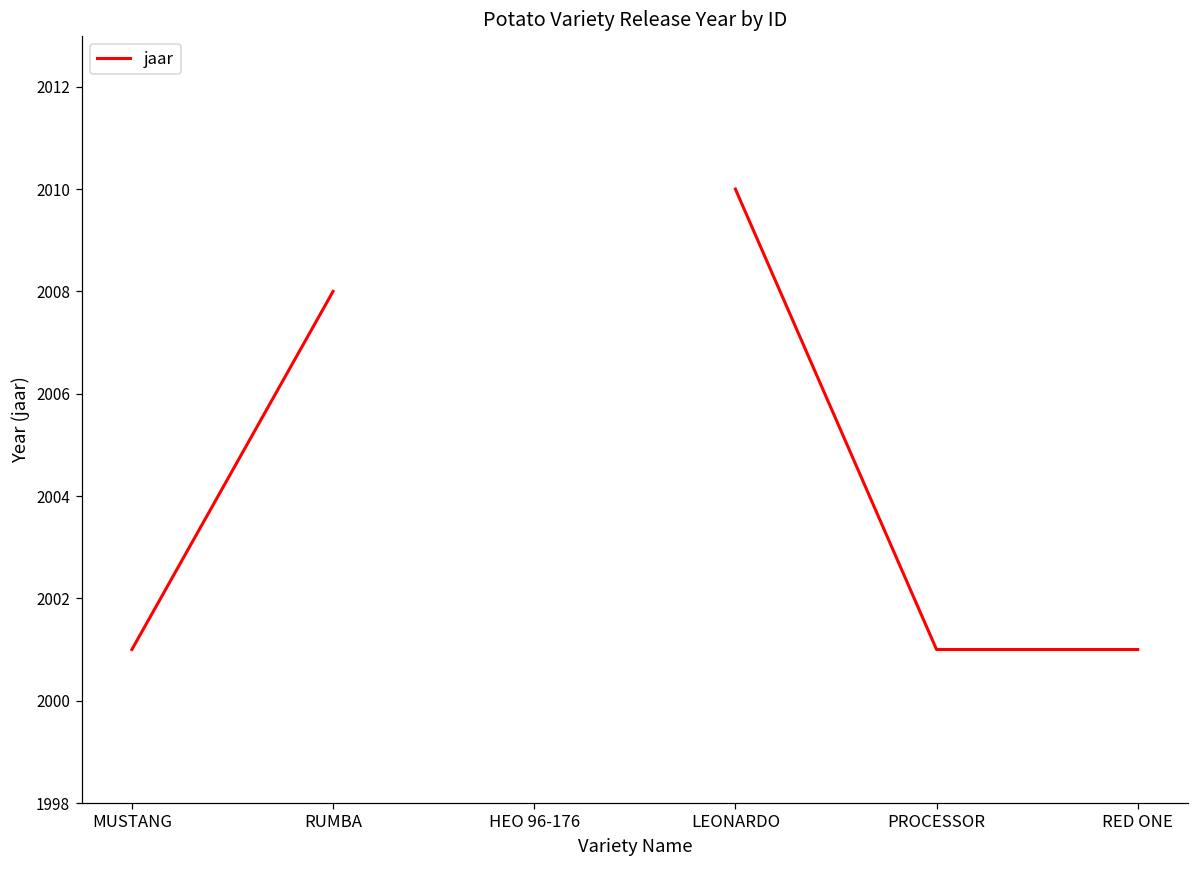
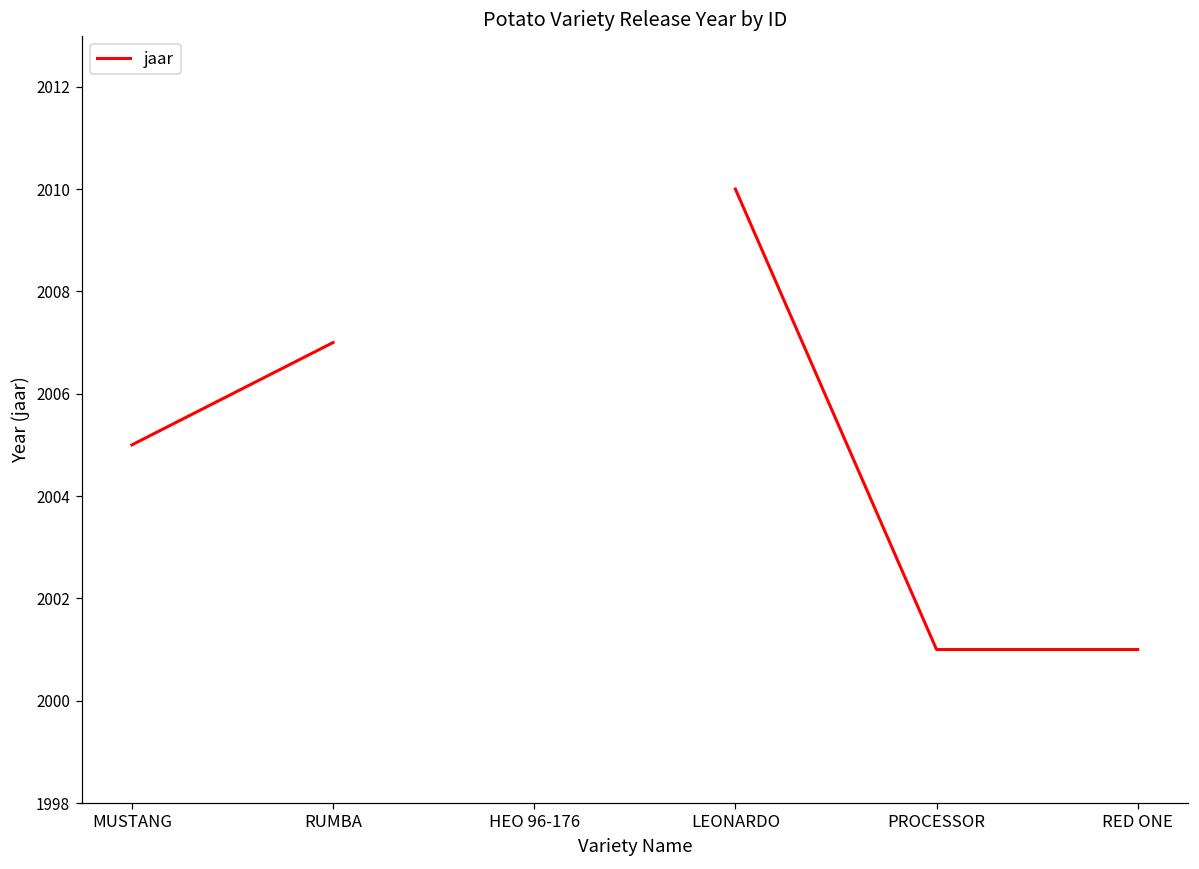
  {
-   "MUSTANG": 2001,
-   "RUMBA": 2008,
+   "MUSTANG": 2005,
+   "RUMBA": 2007,
    "LEONARDO": 2010,
    "PROCESSOR": 2001,
    "RED ONE": 2001
  }
